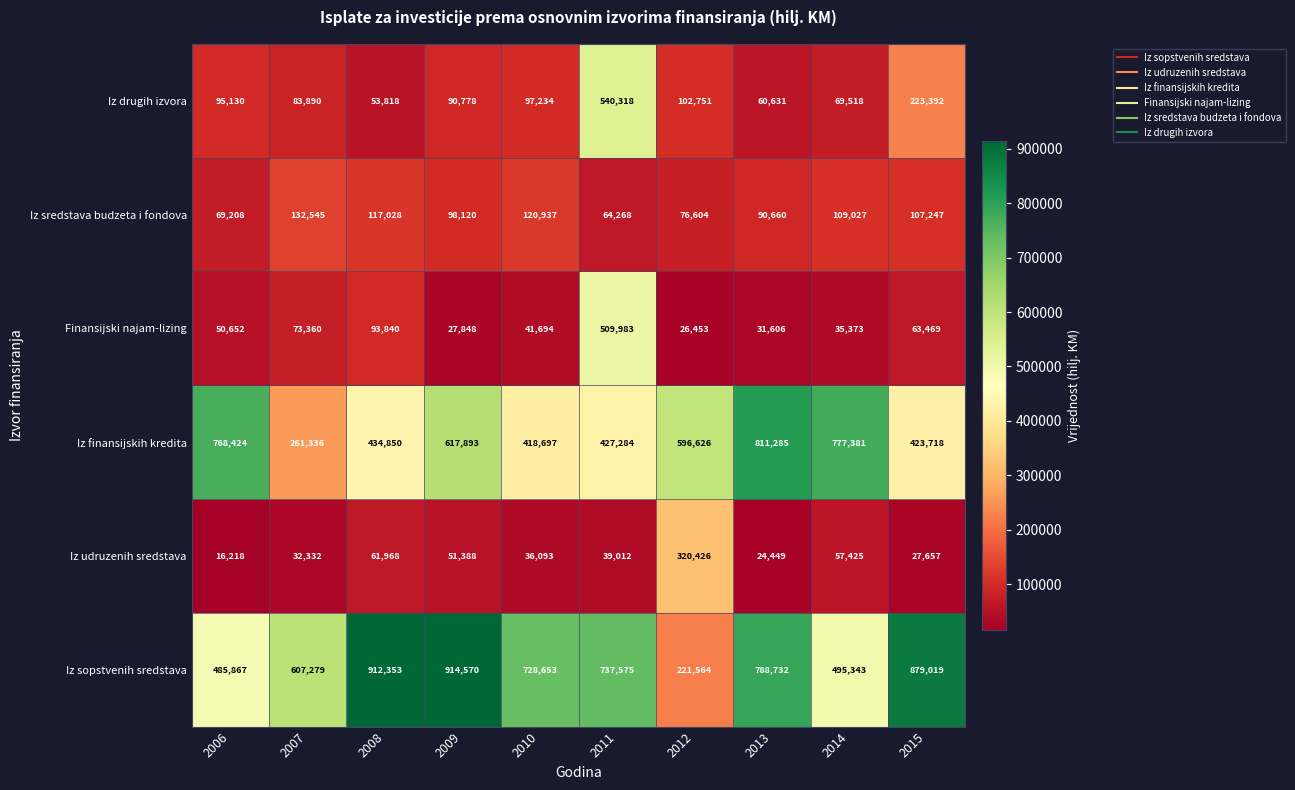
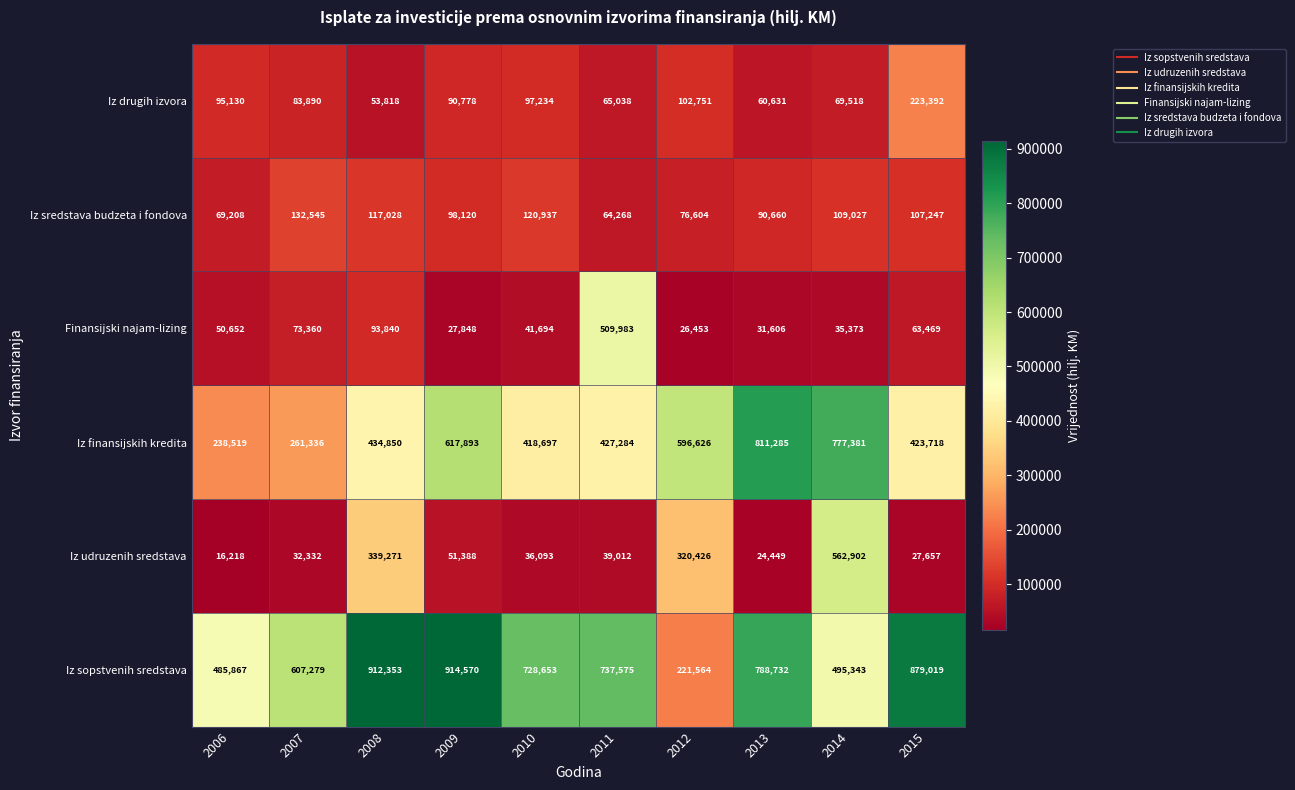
  {
    "Iz drugih izvora": {
      "2006": "95,130",
      "2007": "83,890",
      "2008": "53,818",
      "2009": "90,778",
      "2010": "97,234",
-     "2011": "540,318",
+     "2011": "65,038",
      "2012": "102,751",
      "2013": "60,631",
      "2014": "69,518",
      "2015": "223,392"
    },
    "Iz sredstava budzeta i fondova": {
      "2006": "69,208",
      "2007": "132,545",
      "2008": "117,028",
      "2009": "98,120",
      "2010": "120,937",
      "2011": "64,268",
      "2012": "76,604",
      "2013": "90,660",
      "2014": "109,027",
      "2015": "107,247"
    },
    "Finansijski najam-lizing": {
      "2006": "50,652",
      "2007": "73,360",
      "2008": "93,840",
      "2009": "27,848",
      "2010": "41,694",
      "2011": "509,983",
      "2012": "26,453",
      "2013": "31,606",
      "2014": "35,373",
      "2015": "63,469"
    },
    "Iz finansijskih kredita": {
-     "2006": "768,424",
+     "2006": "238,519",
      "2007": "261,336",
      "2008": "434,850",
      "2009": "617,893",
      "2010": "418,697",
      "2011": "427,284",
      "2012": "596,626",
      "2013": "811,285",
      "2014": "777,381",
      "2015": "423,718"
    },
    "Iz udruzenih sredstava": {
      "2006": "16,218",
      "2007": "32,332",
-     "2008": "61,968",
+     "2008": "339,271",
      "2009": "51,388",
      "2010": "36,093",
      "2011": "39,012",
      "2012": "320,426",
      "2013": "24,449",
-     "2014": "57,425",
+     "2014": "562,902",
      "2015": "27,657"
    },
    "Iz sopstvenih sredstava": {
      "2006": "485,867",
      "2007": "607,279",
      "2008": "912,353",
      "2009": "914,570",
      "2010": "728,653",
      "2011": "737,575",
      "2012": "221,564",
      "2013": "788,732",
      "2014": "495,343",
      "2015": "879,019"
    }
  }
